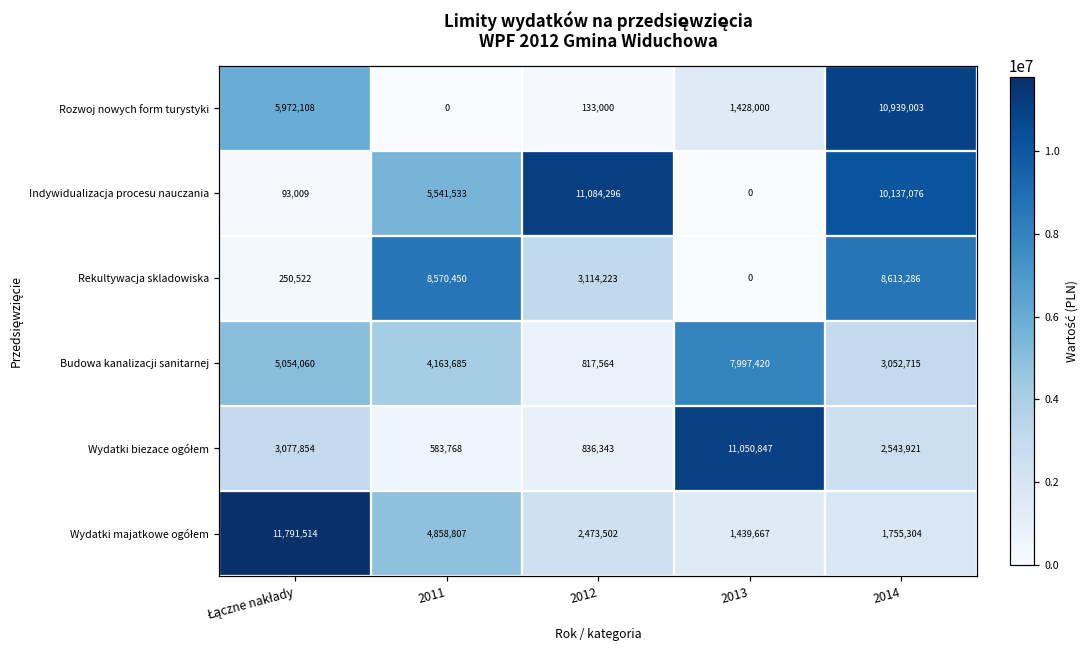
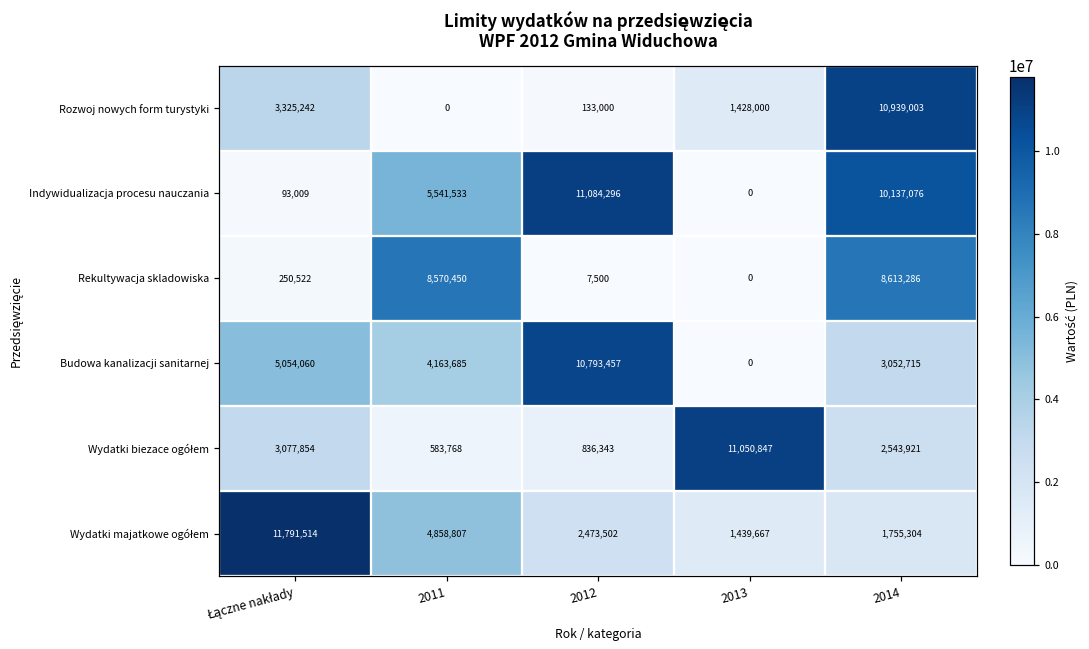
  {
    "Rozwoj nowych form turystyki": {
-     "Łączne nakłady": "5,972,108",
+     "Łączne nakłady": "3,325,242",
      "2011": "0",
      "2012": "133,000",
      "2013": "1,428,000",
      "2014": "10,939,003"
    },
    "Indywidualizacja procesu nauczania": {
      "Łączne nakłady": "93,009",
      "2011": "5,541,533",
      "2012": "11,084,296",
      "2013": "0",
      "2014": "10,137,076"
    },
    "Rekultywacja skladowiska": {
      "Łączne nakłady": "250,522",
      "2011": "8,570,450",
-     "2012": "3,114,223",
+     "2012": "7,500",
      "2013": "0",
      "2014": "8,613,286"
    },
    "Budowa kanalizacji sanitarnej": {
      "Łączne nakłady": "5,054,060",
      "2011": "4,163,685",
-     "2012": "817,564",
-     "2013": "7,997,420",
+     "2012": "10,793,457",
+     "2013": "0",
      "2014": "3,052,715"
    },
    "Wydatki biezace ogółem": {
      "Łączne nakłady": "3,077,854",
      "2011": "583,768",
      "2012": "836,343",
      "2013": "11,050,847",
      "2014": "2,543,921"
    },
    "Wydatki majatkowe ogółem": {
      "Łączne nakłady": "11,791,514",
      "2011": "4,858,807",
      "2012": "2,473,502",
      "2013": "1,439,667",
      "2014": "1,755,304"
    }
  }
